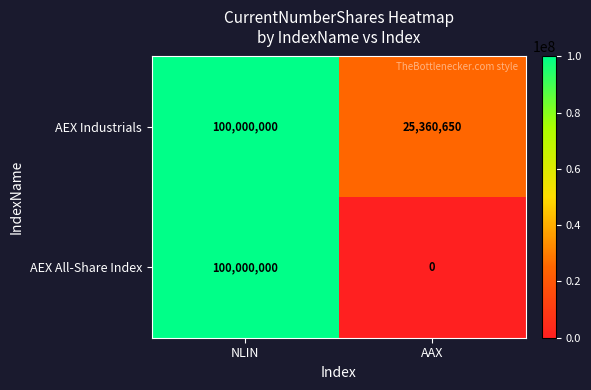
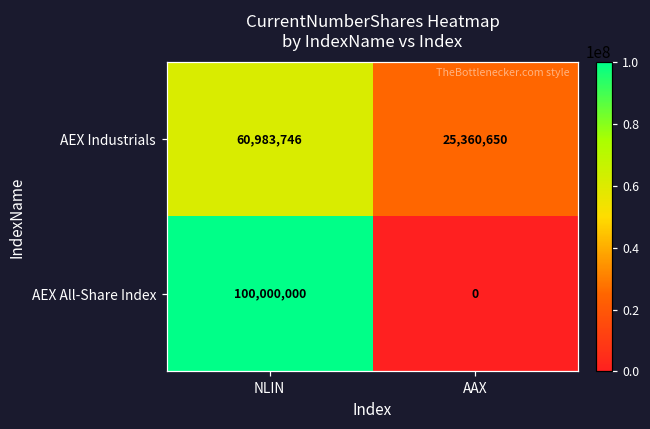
  {
    "AEX Industrials": {
-     "NLIN": "100,000,000"
+     "NLIN": "60,983,746"
    },
    "AEX All-Share Index": {
      "NLIN": "100,000,000",
      "AAX": "0"
    }
  }
